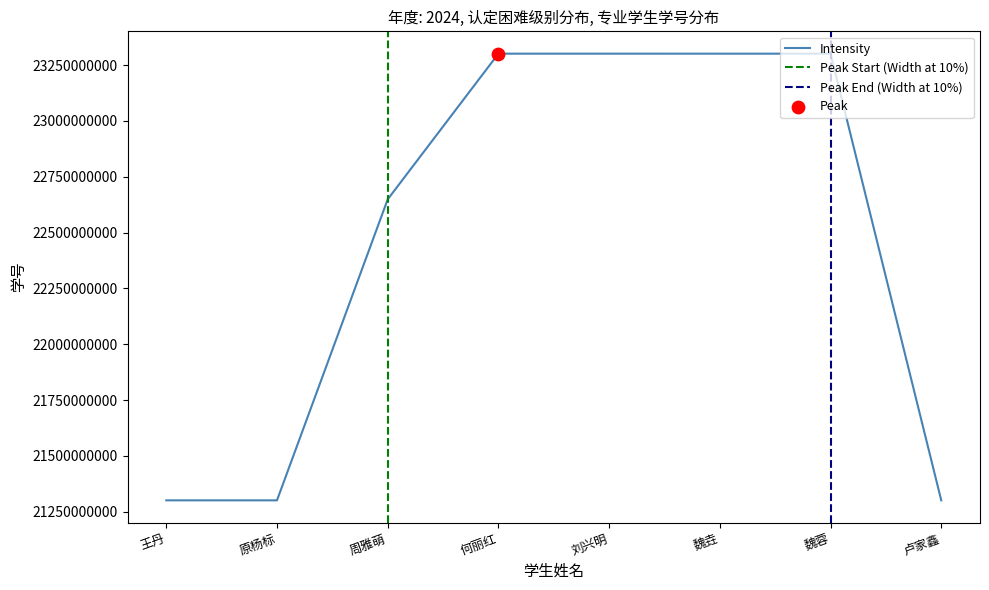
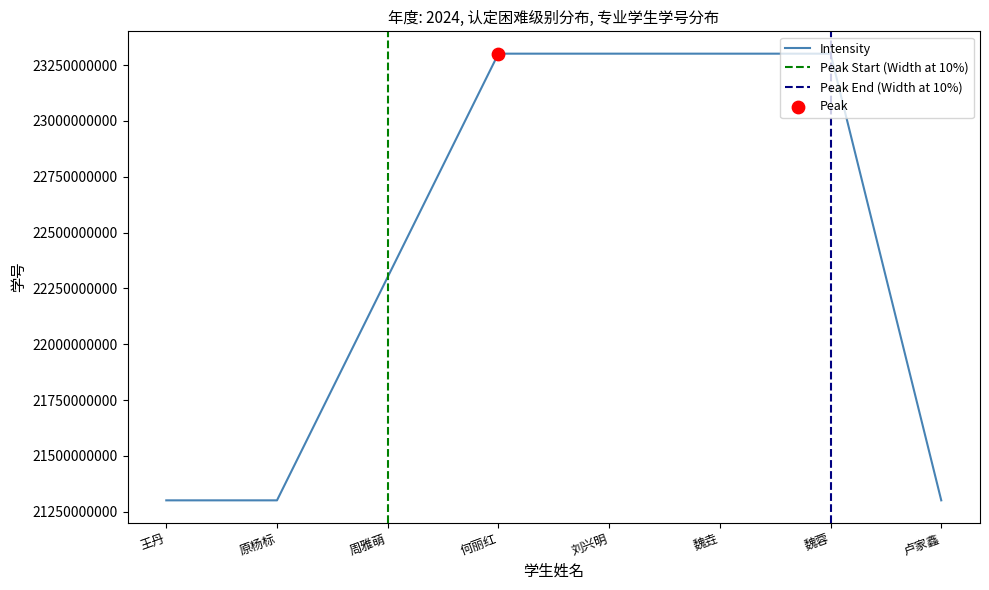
  {
    "Intensity": {
      "王丹": 21300000000,
      "原杨标": 21300000000,
-     "周雅萌": 22650000000,
+     "周雅萌": 22300000000,
      "刘兴明": 23300000000,
      "魏垚": 23300000000,
      "卢家鑫": 21300000000
    }
  }
